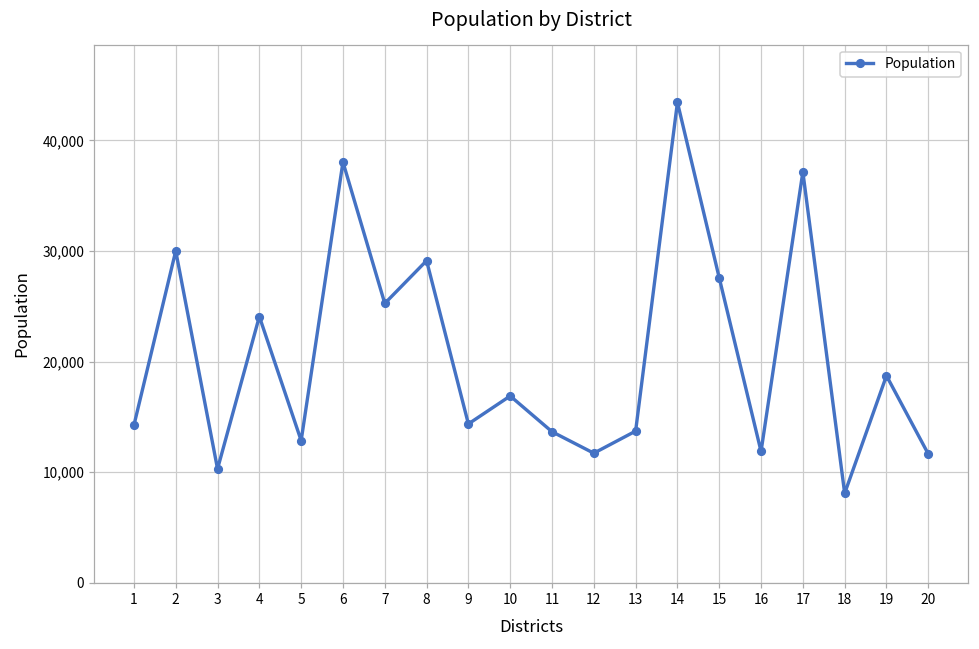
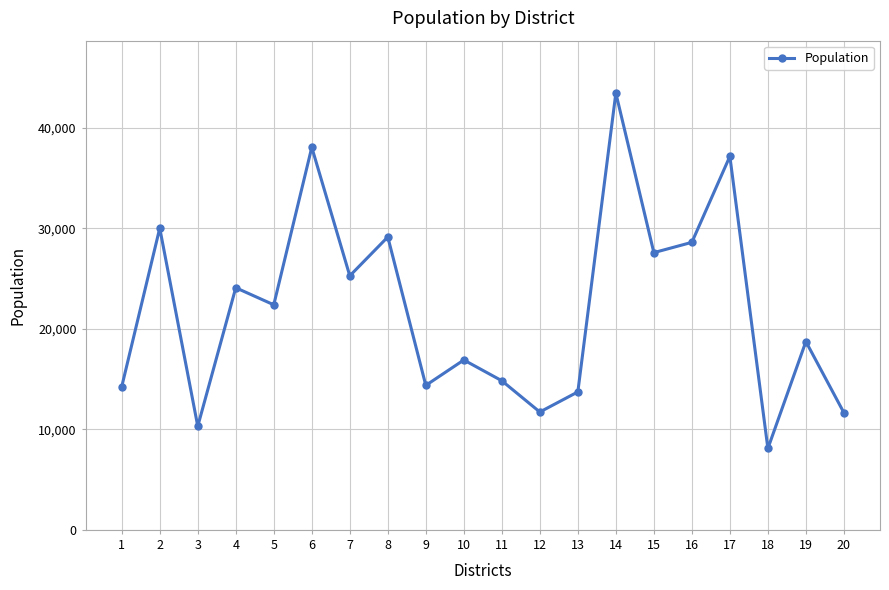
  {
    "1": "14,200",
    "2": "30,000",
    "3": "10,300",
    "4": "24,100",
-   "5": "12,900",
+   "5": "22,400",
    "6": "38,000",
    "7": "25,300",
    "8": "29,100",
    "9": "14,400",
    "10": "16,900",
-   "11": "13,700",
+   "11": "14,800",
    "12": "11,700",
    "13": "13,700",
    "14": "43,400",
    "15": "27,600",
-   "16": "11,900",
+   "16": "28,600",
    "17": "37,100",
    "18": "8,100",
    "19": "18,700",
    "20": "11,600"
  }
